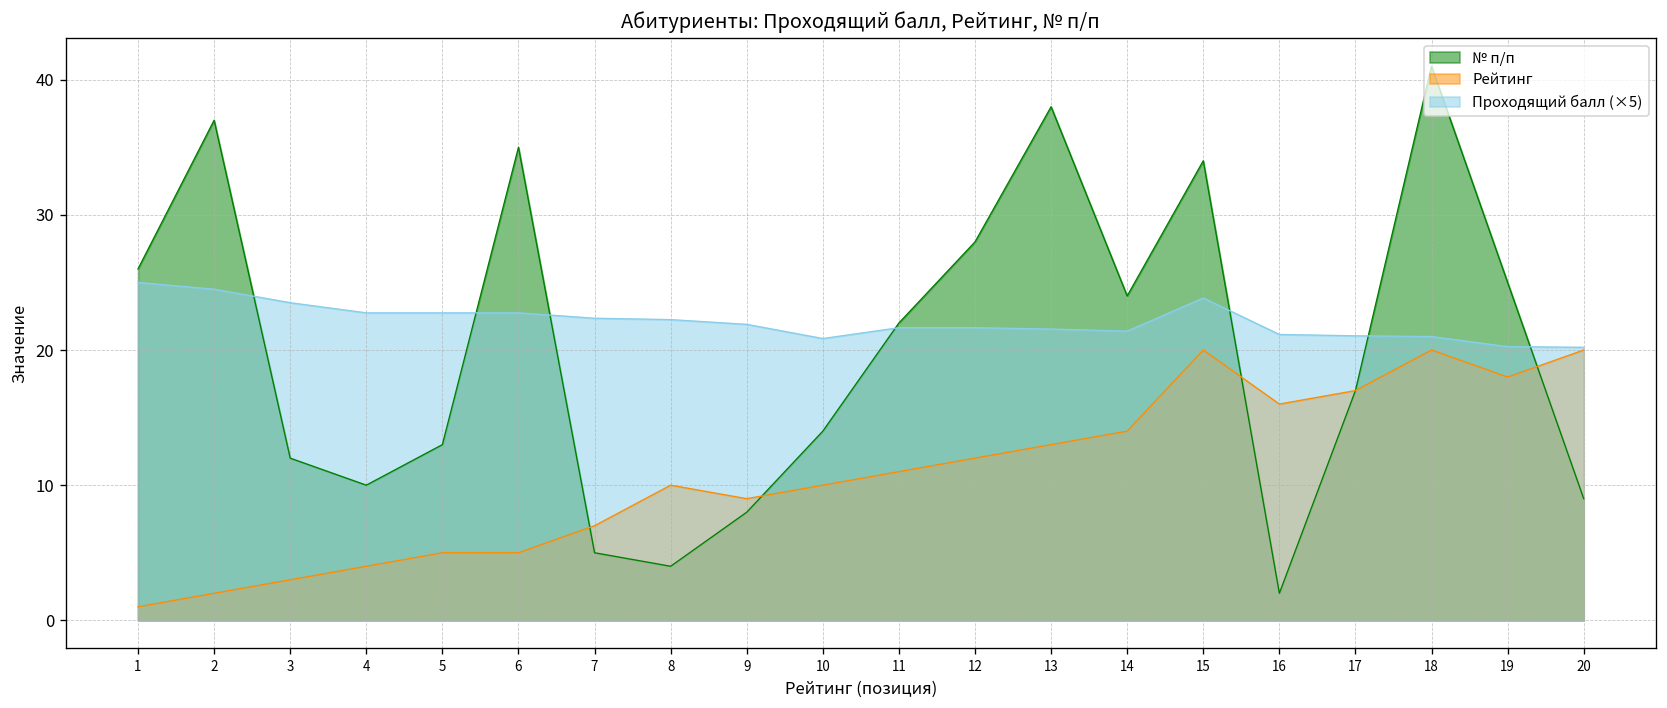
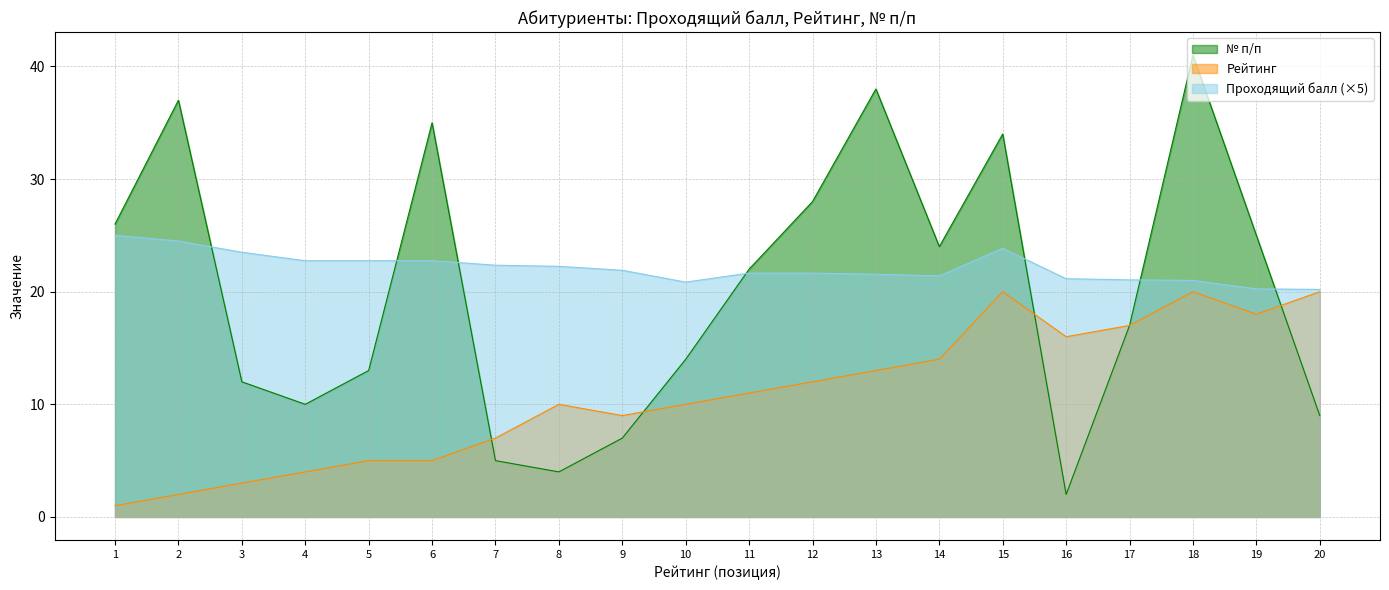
  {
    "№ п/п": {
      "1": 26,
      "2": 37,
      "3": 12,
      "4": 10,
      "5": 13,
      "6": 35,
      "7": 5,
      "8": 4,
-     "9": 8,
+     "9": 7,
      "10": 14,
      "11": 22,
      "12": 28,
      "13": 38,
      "14": 24,
      "15": 34,
      "16": 2,
      "19": 25,
      "20": 9
    },
    "Рейтинг": {
      "1": 1,
      "2": 2,
      "3": 3,
      "4": 4,
      "5": 5,
      "6": 5,
      "7": 7,
      "8": 10,
      "9": 9,
      "10": 10,
      "11": 11,
      "12": 12,
      "13": 13,
      "14": 14,
      "15": 20,
      "16": 16,
      "18": 20,
      "19": 18
    },
    "Проходящий балл (×5)": {
      "1": 25,
      "2": 24.5,
      "3": 23.5,
      "4": 22.8,
      "5": 22.8,
      "6": 22.8,
      "7": 22.3,
      "8": 22.3,
      "9": 22,
      "10": 21,
      "11": 21.7,
      "12": 21.7,
      "13": 21.5,
      "14": 21.4,
      "15": 24,
      "16": 21,
      "17": 21,
      "18": 21,
      "19": 20.3
    }
  }
